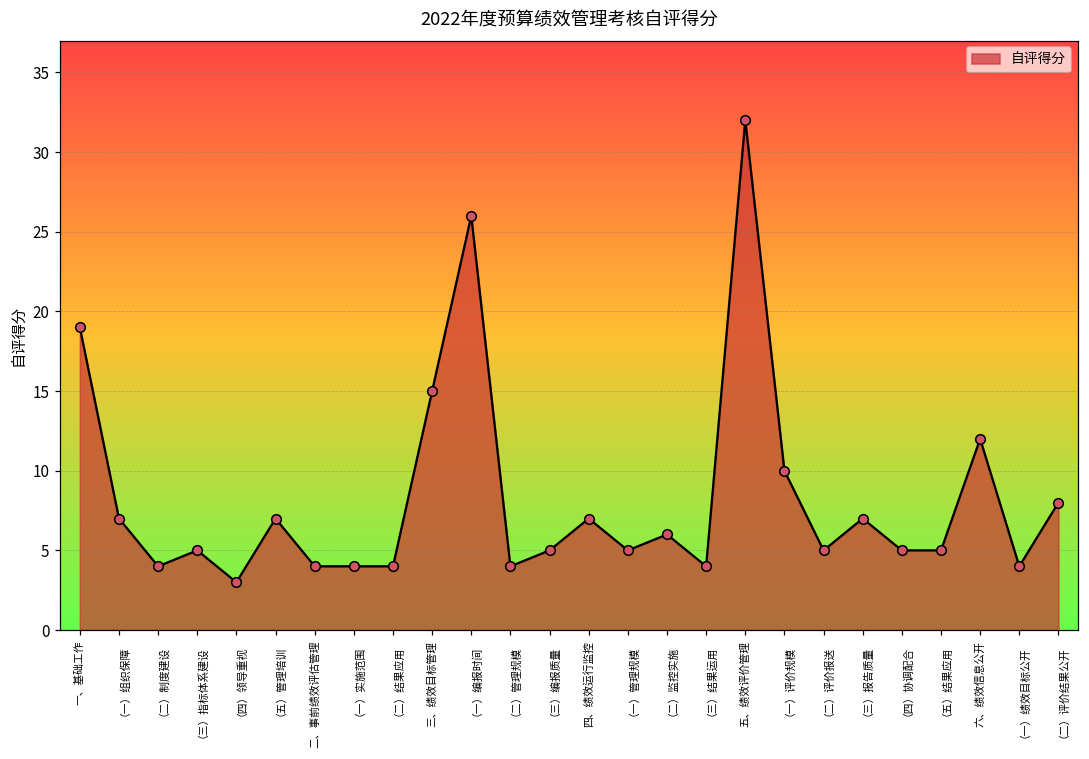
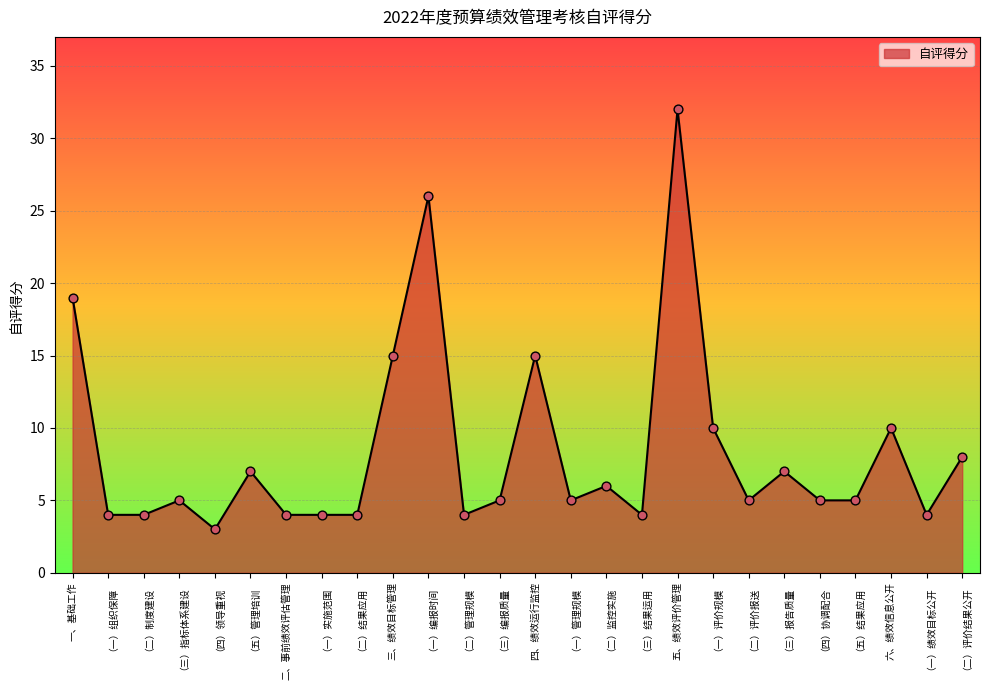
  {
    "一、基础工作": 19,
-   "（一）组织保障": 7,
+   "（一）组织保障": 4,
    "（二）制度建设": 4,
    "（三）指标体系建设": 5,
    "（四）领导重视": 3,
    "（五）管理培训": 7,
    "二、事前绩效评估管理": 4,
    "（一）实施范围": 4,
    "（二）结果应用": 4,
    "三、绩效目标管理": 15,
    "（一）编报时间": 26,
    "（二）管理规模": 4,
    "（三）编报质量": 5,
-   "四、绩效运行监控": 7,
+   "四、绩效运行监控": 15,
    "（一）管理规模": 5,
    "（二）监控实施": 6,
    "（三）结果运用": 4,
    "五、绩效评价管理": 32,
    "（一）评价规模": 10,
    "（二）评价报送": 5,
    "（三）报告质量": 7,
    "（四）协调配合": 5,
    "（五）结果应用": 5,
-   "六、绩效信息公开": 12,
+   "六、绩效信息公开": 10,
    "（一）绩效目标公开": 4,
    "（二）评价结果公开": 8
  }
